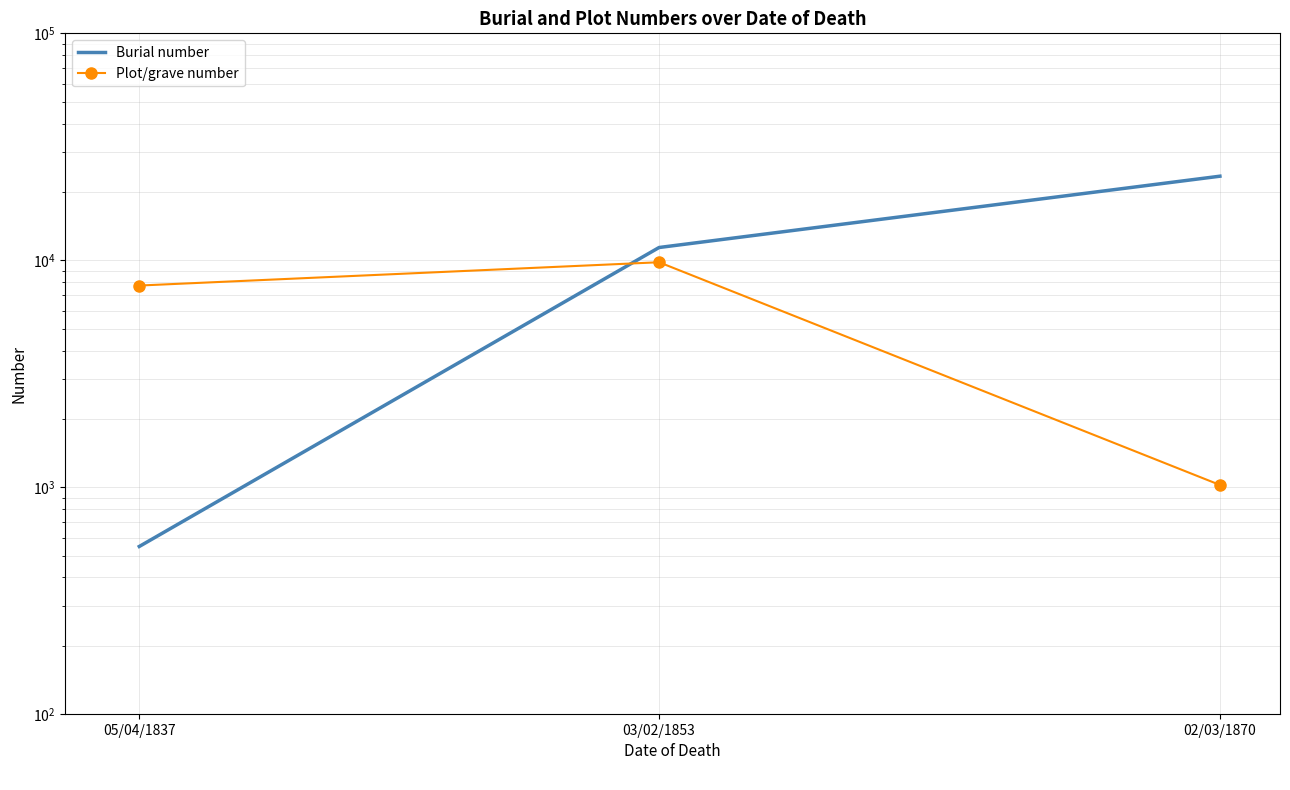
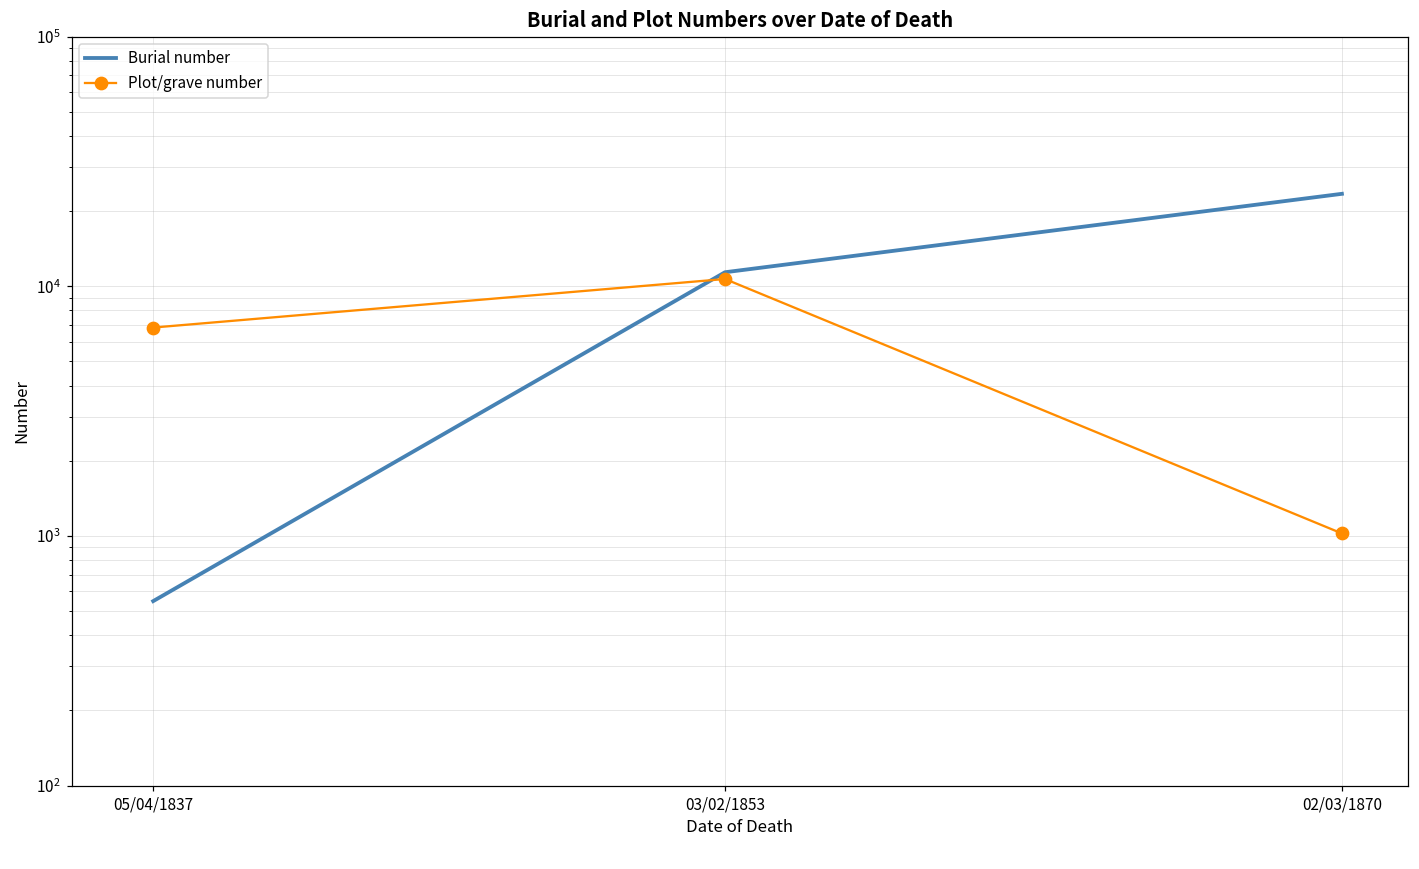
  {
    "Burial number": {
      "05/04/1837": 550,
      "03/02/1853": 11000,
      "02/03/1870": 23000
    },
    "Plot/grave number": {
-     "05/04/1837": 7700,
-     "03/02/1853": 9800,
+     "05/04/1837": 6800,
+     "03/02/1853": 11000,
      "02/03/1870": 1000
    }
  }
